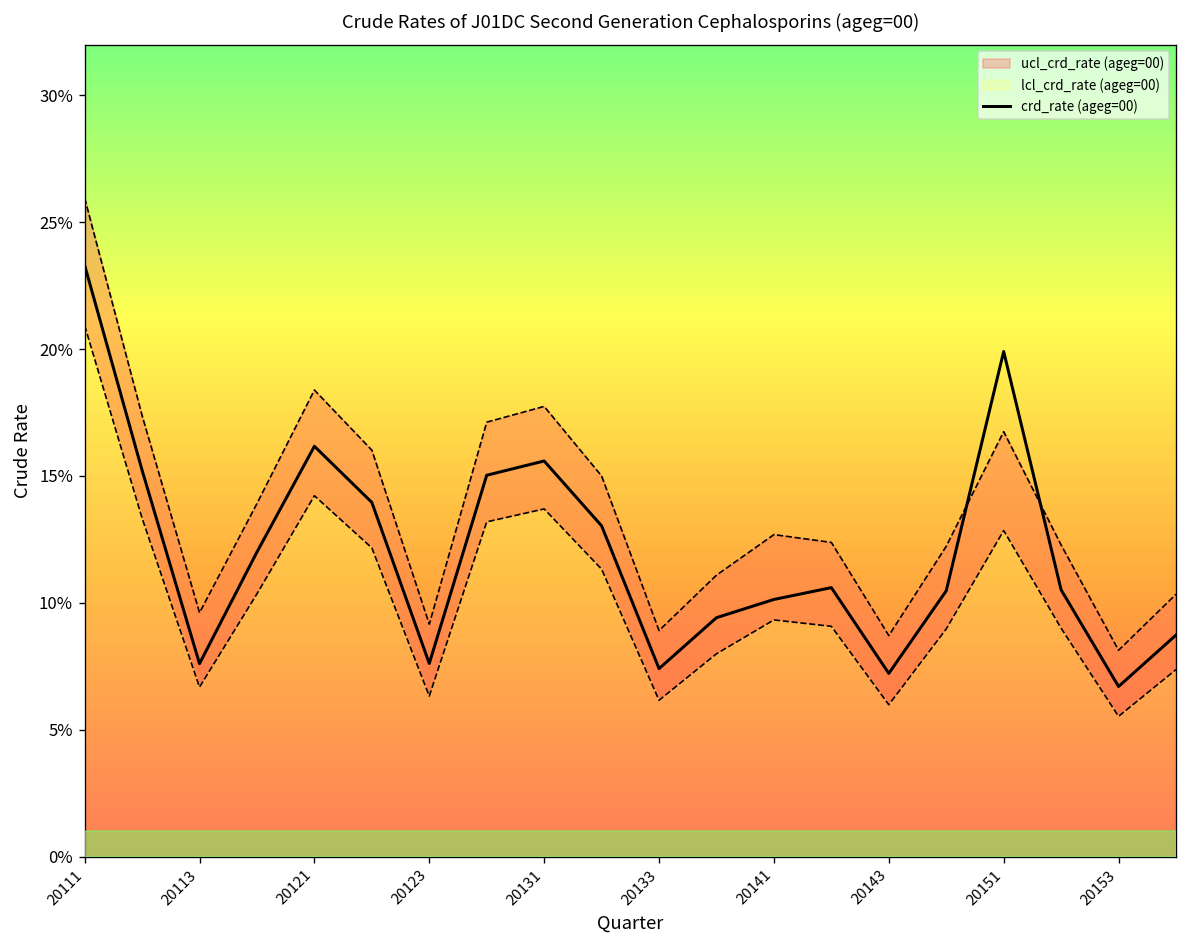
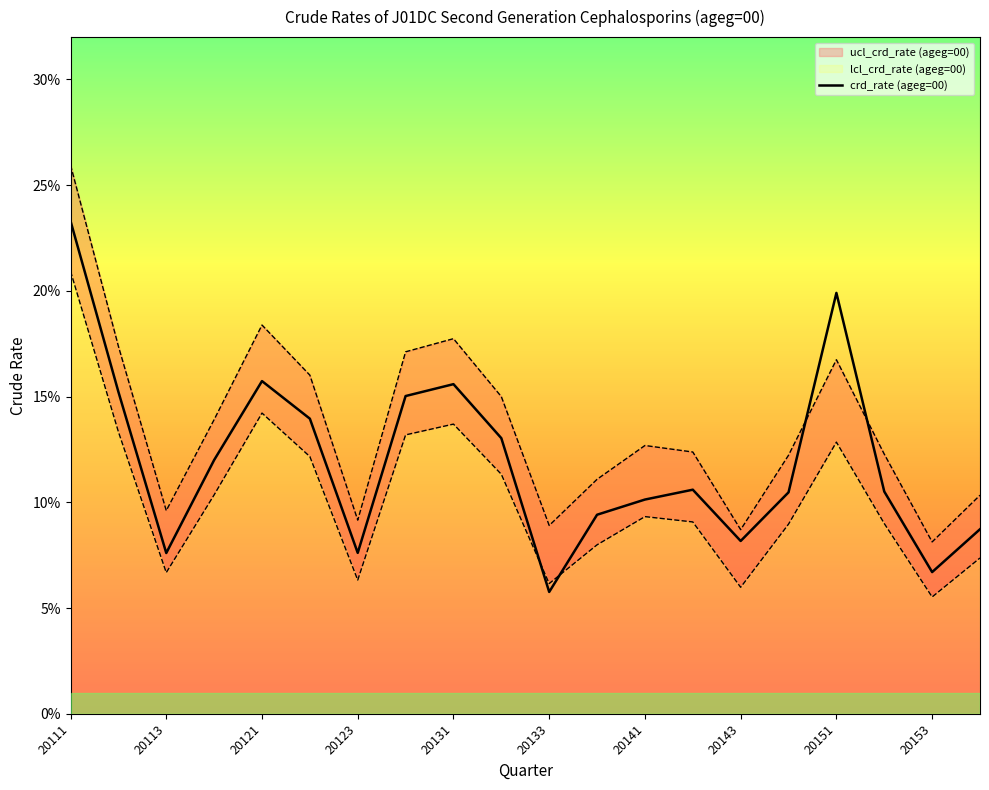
  {
    "crd_rate (ageg=00)": {
      "20111": "23.3%",
      "20113": "7.6%",
-     "20121": "16.2%",
+     "20121": "15.7%",
      "20123": "7.6%",
      "20131": "15.6%",
-     "20133": "7.4%",
+     "20133": "5.8%",
      "20141": "10.1%",
-     "20143": "7.2%",
+     "20143": "8.2%",
      "20151": "19.9%",
      "20153": "6.7%"
    }
  }
